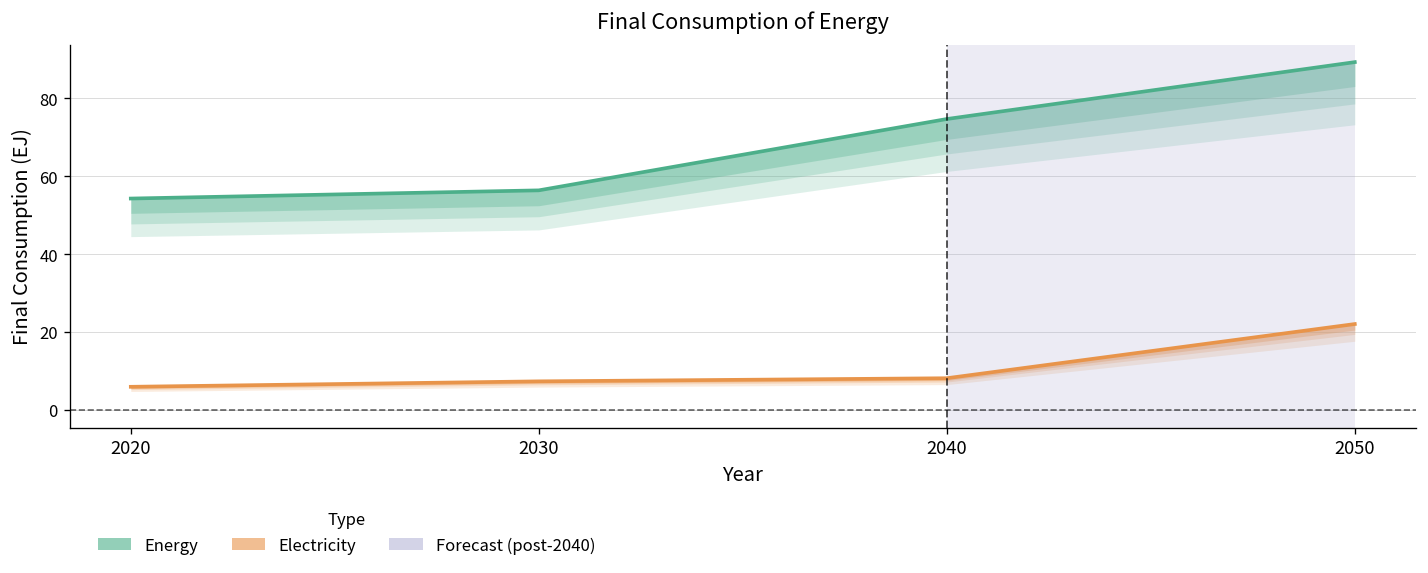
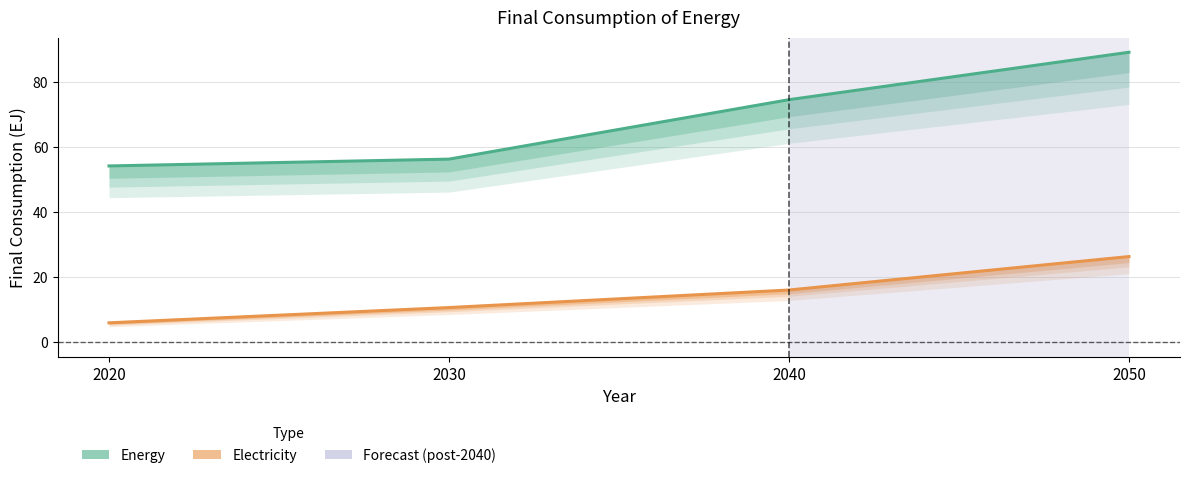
  {
    "Energy": {
      "2020": 54,
      "2030": 56,
      "2040": 75,
      "2050": 89
    },
    "Electricity": {
      "2020": 6,
-     "2030": 7,
-     "2040": 8,
-     "2050": 22
+     "2030": 11,
+     "2040": 16,
+     "2050": 26
    }
  }
